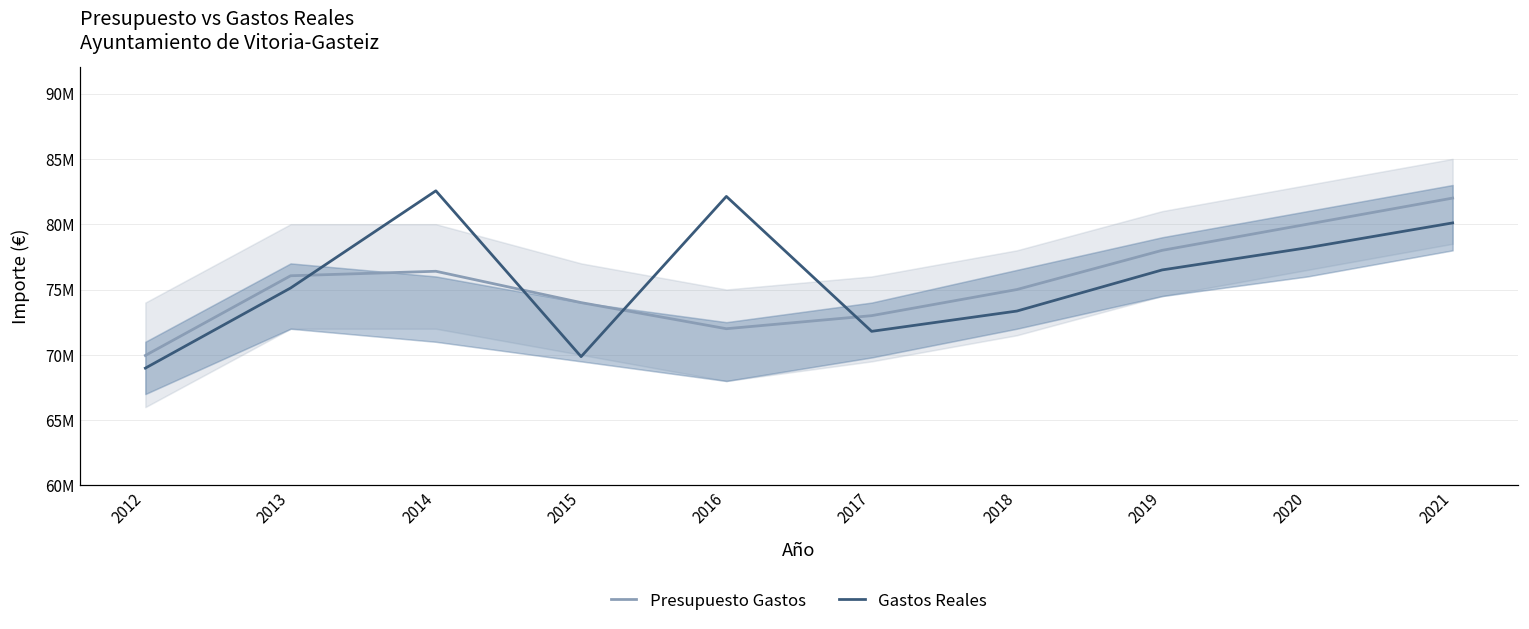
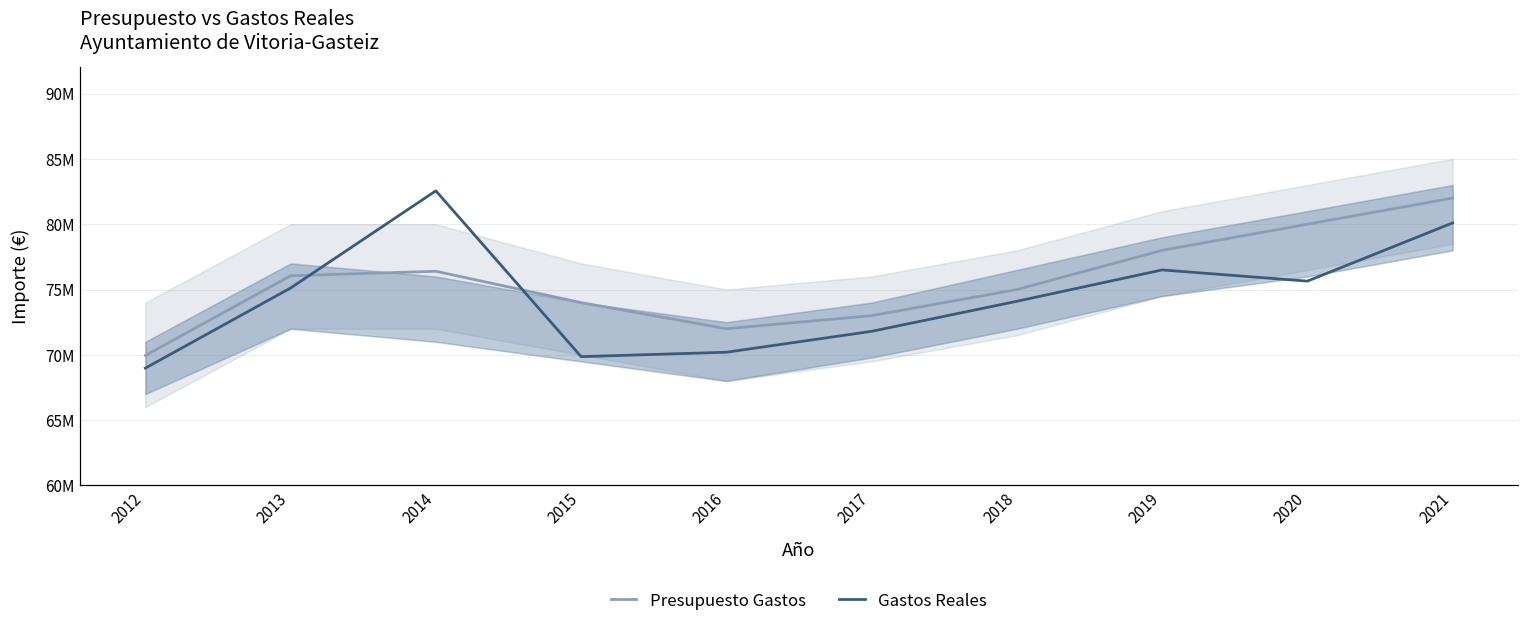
  {
    "Gastos Reales": {
      "2012": 69000000,
      "2013": 75100000,
      "2014": 82600000,
      "2015": 69900000,
-     "2016": 82100000,
+     "2016": 70200000,
      "2017": 71800000,
-     "2018": 73400000,
+     "2018": 74100000,
      "2019": 76500000,
-     "2020": 78200000,
+     "2020": 75600000,
      "2021": 80100000
    }
  }
